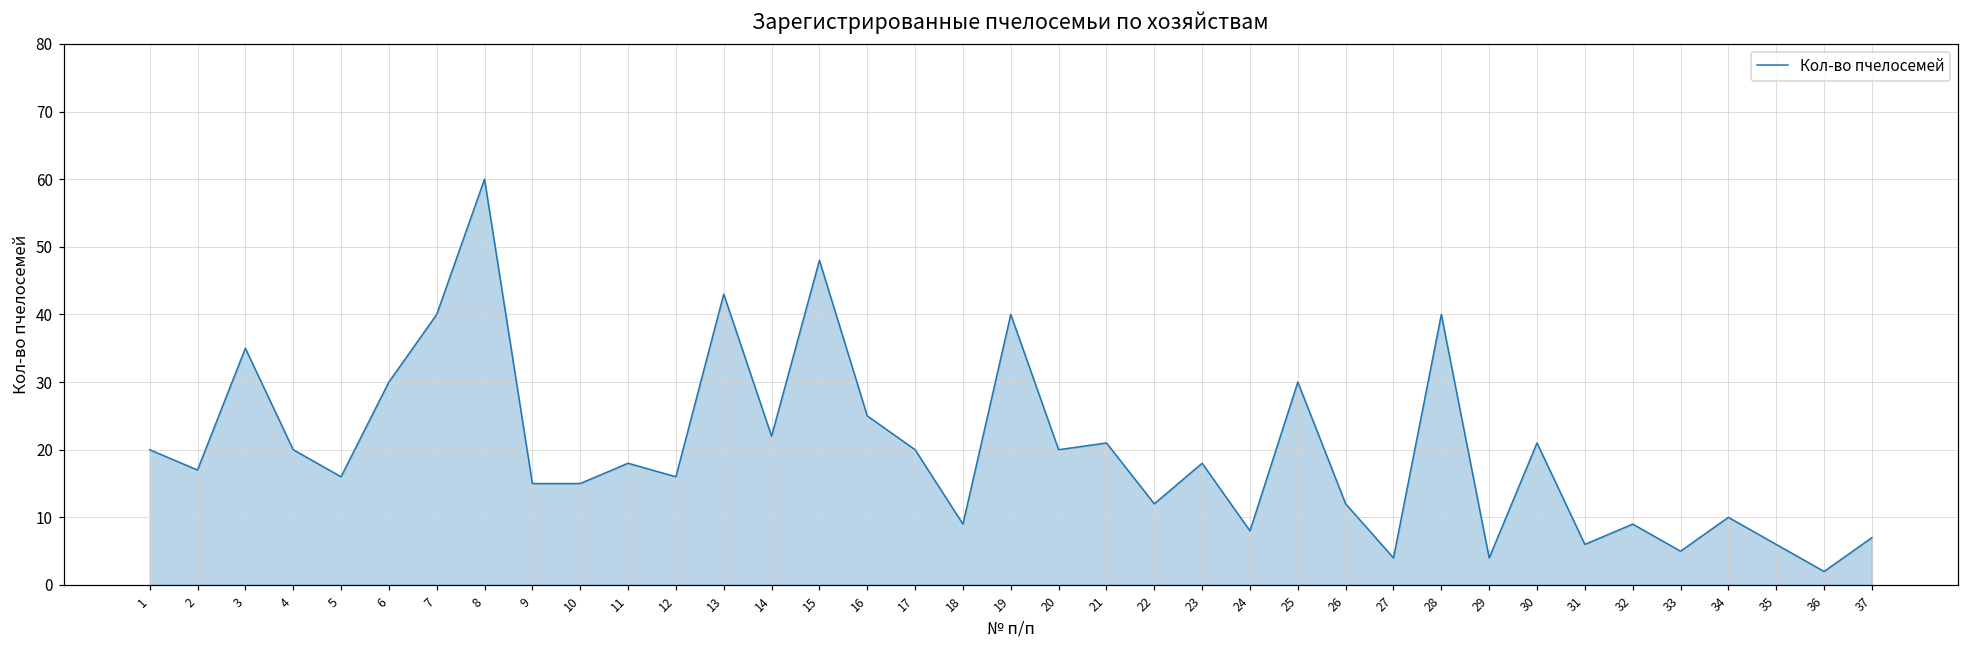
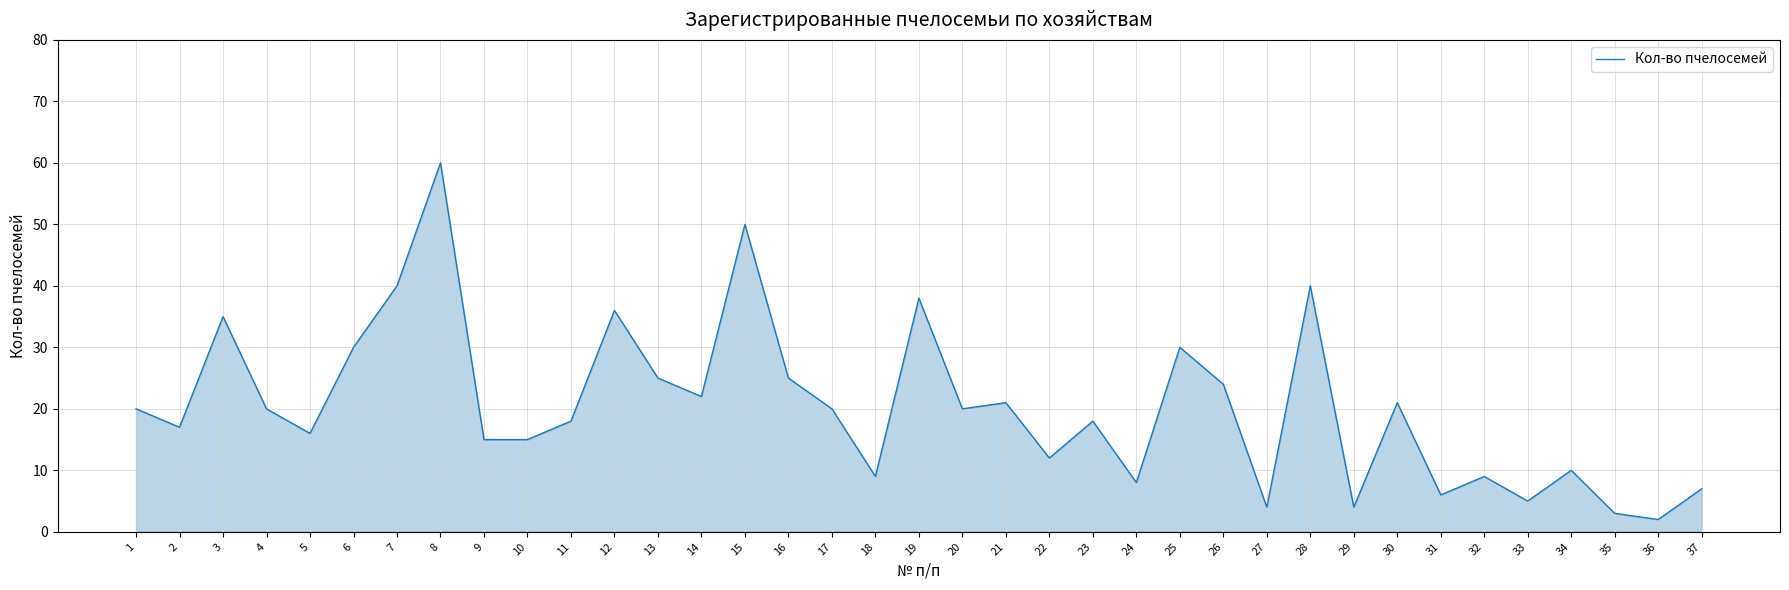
  {
    "1": 20,
    "2": 17,
    "3": 35,
    "4": 20,
    "5": 16,
    "6": 30,
    "7": 40,
    "8": 60,
    "9": 15,
    "10": 15,
    "11": 18,
-   "12": 16,
-   "13": 43,
+   "12": 36,
+   "13": 25,
    "14": 22,
-   "15": 48,
+   "15": 50,
    "16": 25,
    "17": 20,
    "18": 9,
-   "19": 40,
+   "19": 38,
    "20": 20,
    "21": 21,
    "22": 12,
    "23": 18,
    "24": 8,
    "25": 30,
-   "26": 12,
+   "26": 24,
    "27": 4,
    "28": 40,
    "29": 4,
    "30": 21,
    "31": 6,
    "32": 9,
    "33": 5,
    "34": 10,
-   "35": 6,
+   "35": 3,
    "36": 2,
    "37": 7
  }
